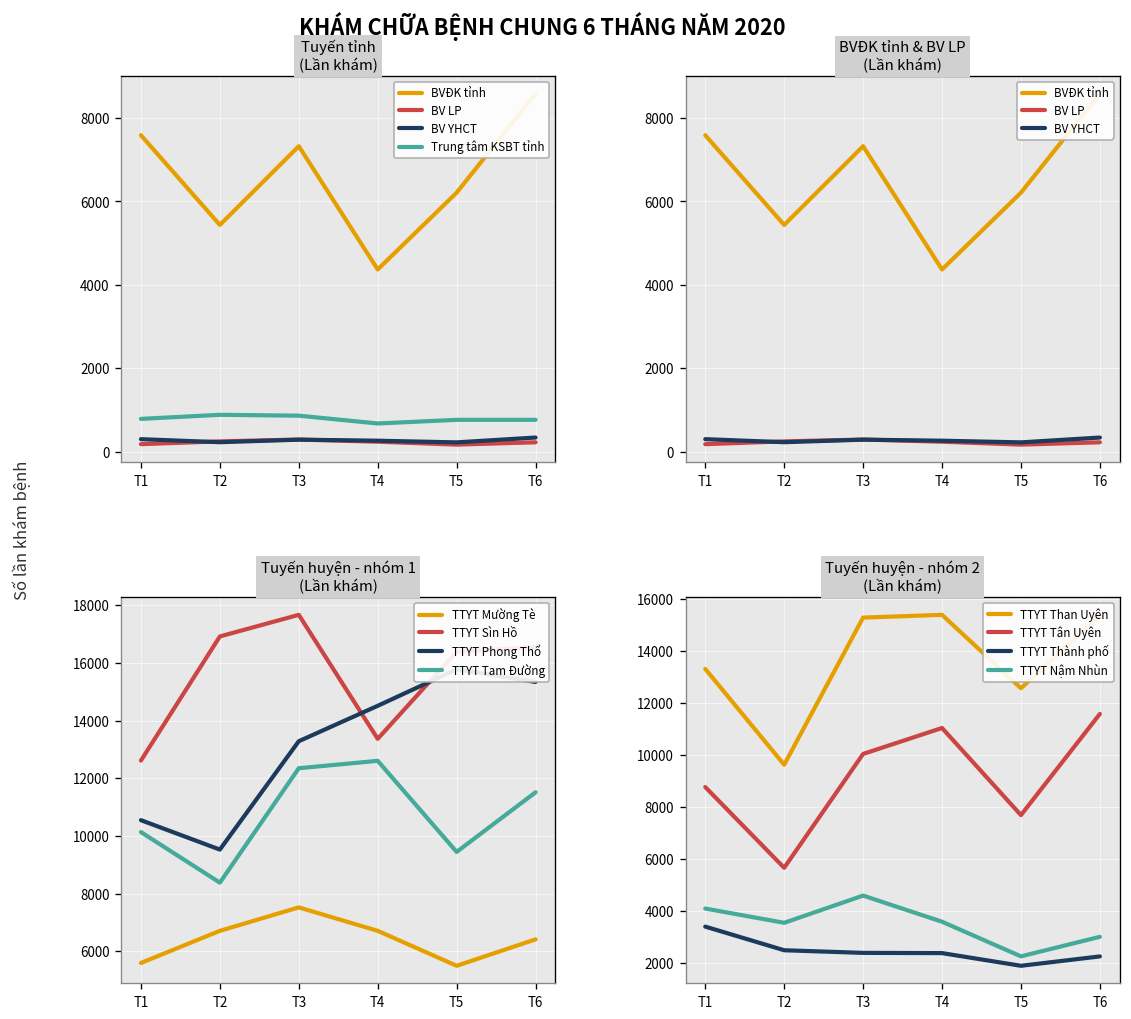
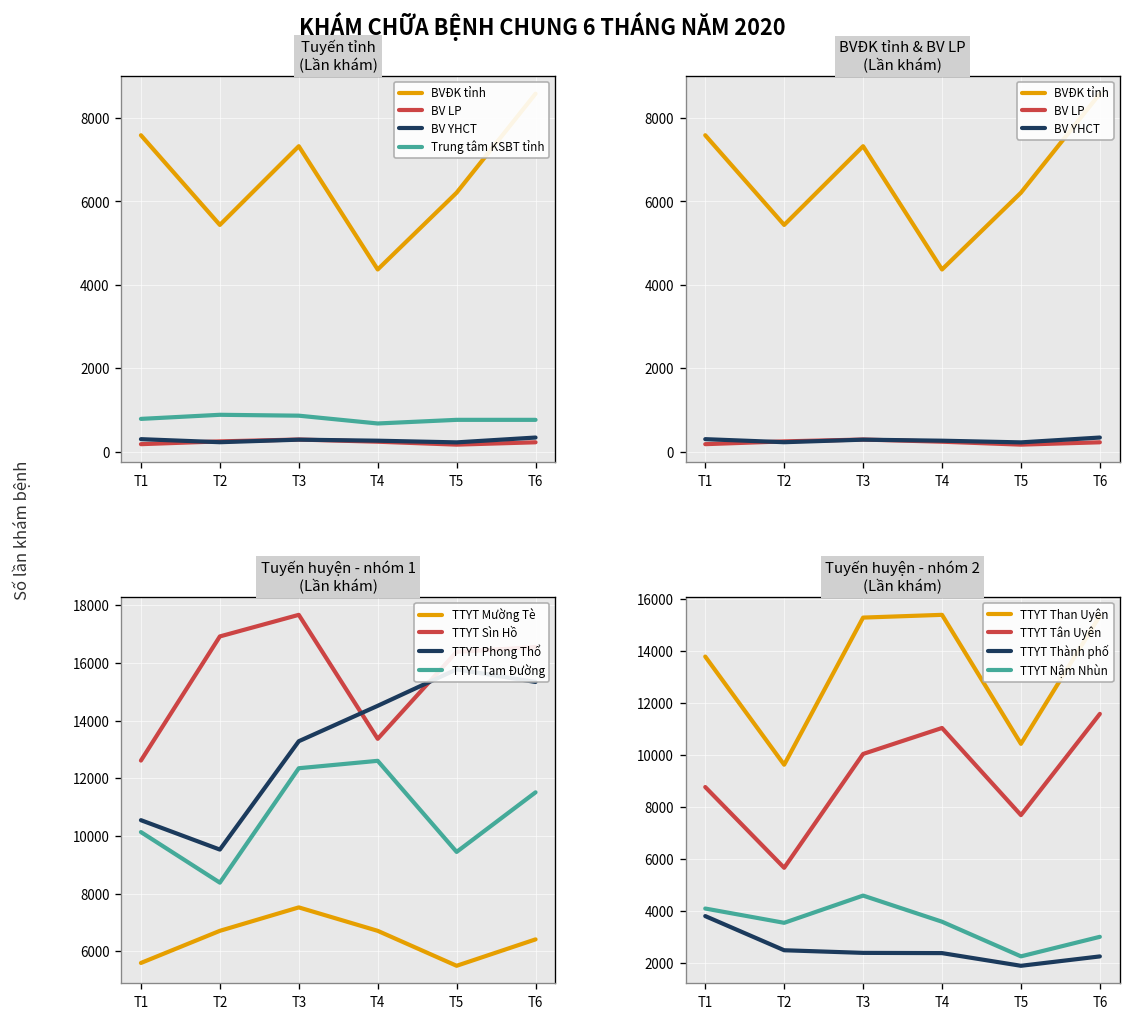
  {
    "Tuyến tỉnh (Lần khám)": {
      "BVĐK tỉnh": {
        "T1": 7600,
        "T2": 5400,
        "T3": 7300,
        "T4": 4400,
        "T5": 6200
      },
      "BV LP": {
        "T1": 200,
        "T6": 200
      },
      "BV YHCT": {
        "T1": 300,
        "T6": 300
      },
      "Trung tâm KSBT tỉnh": {
        "T1": 800,
        "T2": 900,
        "T3": 900,
        "T4": 700,
        "T5": 800,
        "T6": 800
      }
    },
    "BVĐK tỉnh & BV LP (Lần khám)": {
      "BVĐK tỉnh": {
        "T1": 7600,
        "T2": 5400,
        "T3": 7300,
        "T4": 4400,
        "T5": 6200
      },
      "BV LP": {
        "T1": 200,
        "T6": 200
      },
      "BV YHCT": {
        "T1": 300,
        "T6": 300
      }
    },
    "Tuyến huyện - nhóm 1 (Lần khám)": {
      "TTYT Mường Tè": {
        "T1": 5600,
        "T2": 6700,
        "T3": 7500,
        "T4": 6700,
        "T5": 5500,
        "T6": 6400
      },
      "TTYT Sìn Hồ": {
        "T1": 12600,
        "T2": 16900,
        "T3": 17700,
        "T4": 13400
      },
      "TTYT Phong Thổ": {
        "T1": 10500,
        "T2": 9500,
        "T3": 13300,
        "T4": 14500,
        "T6": 15300
      },
      "TTYT Tam Đường": {
        "T1": 10100,
        "T2": 8400,
        "T3": 12300,
        "T4": 12600,
        "T5": 9400,
        "T6": 11500
      }
    },
    "Tuyến huyện - nhóm 2 (Lần khám)": {
      "TTYT Than Uyên": {
-       "T1": 13300,
+       "T1": 13800,
        "T2": 9600,
        "T3": 15300,
        "T4": 15400,
-       "T5": 12600
+       "T5": 10400
      },
      "TTYT Tân Uyên": {
        "T1": 8800,
        "T2": 5700,
        "T3": 10000,
        "T4": 11000,
        "T5": 7700,
        "T6": 11600
      },
      "TTYT Thành phố": {
-       "T1": 3400,
+       "T1": 3800,
        "T2": 2500,
        "T3": 2400,
        "T4": 2400,
        "T5": 1900,
        "T6": 2200
      },
      "TTYT Nậm Nhùn": {
        "T1": 4100,
        "T2": 3500,
        "T3": 4600,
        "T4": 3600,
        "T5": 2300,
        "T6": 3000
      }
    }
  }
